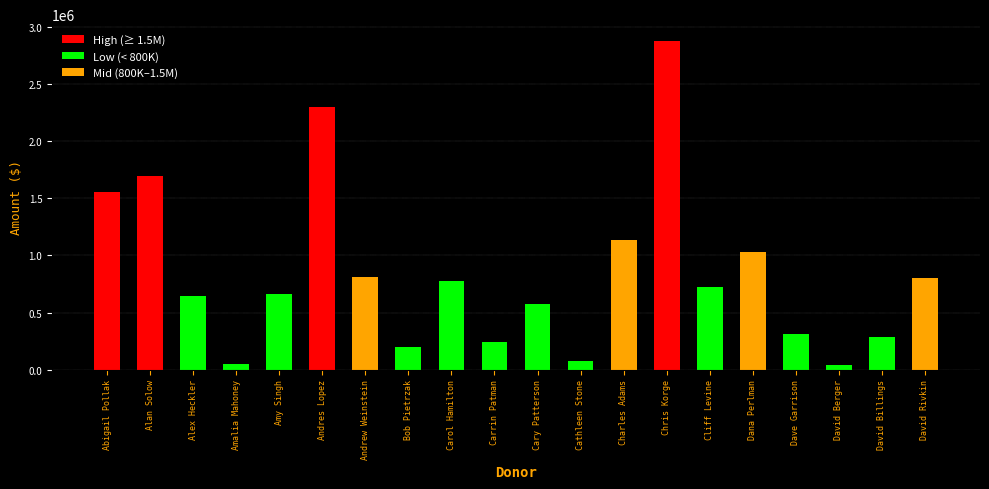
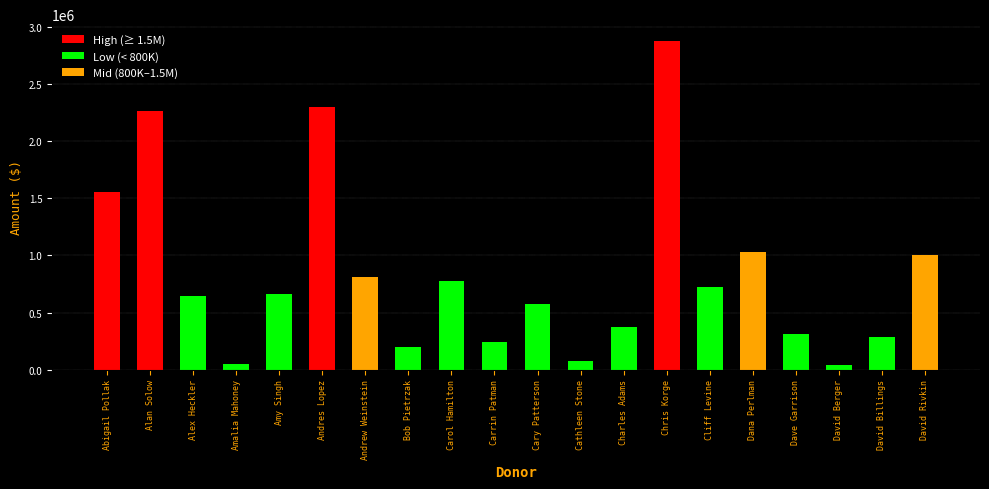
  {
    "Abigail Pollak": 1560000,
-   "Alan Solow": 1700000,
+   "Alan Solow": 2270000,
    "Alex Heckler": 640000,
    "Amalia Mahoney": 50000,
    "Amy Singh": 670000,
    "Andres Lopez": 2300000,
    "Andrew Weinstein": 810000,
    "Bob Pietrzak": 200000,
    "Carol Hamilton": 770000,
    "Carrin Patman": 240000,
    "Cary Patterson": 570000,
    "Cathleen Stone": 80000,
-   "Charles Adams": 1140000,
+   "Charles Adams": 370000,
    "Chris Korge": 2880000,
    "Cliff Levine": 720000,
    "Dana Perlman": 1030000,
    "Dave Garrison": 320000,
    "David Berger": 40000,
    "David Billings": 290000,
-   "David Rivkin": 800000
+   "David Rivkin": 1000000
  }
